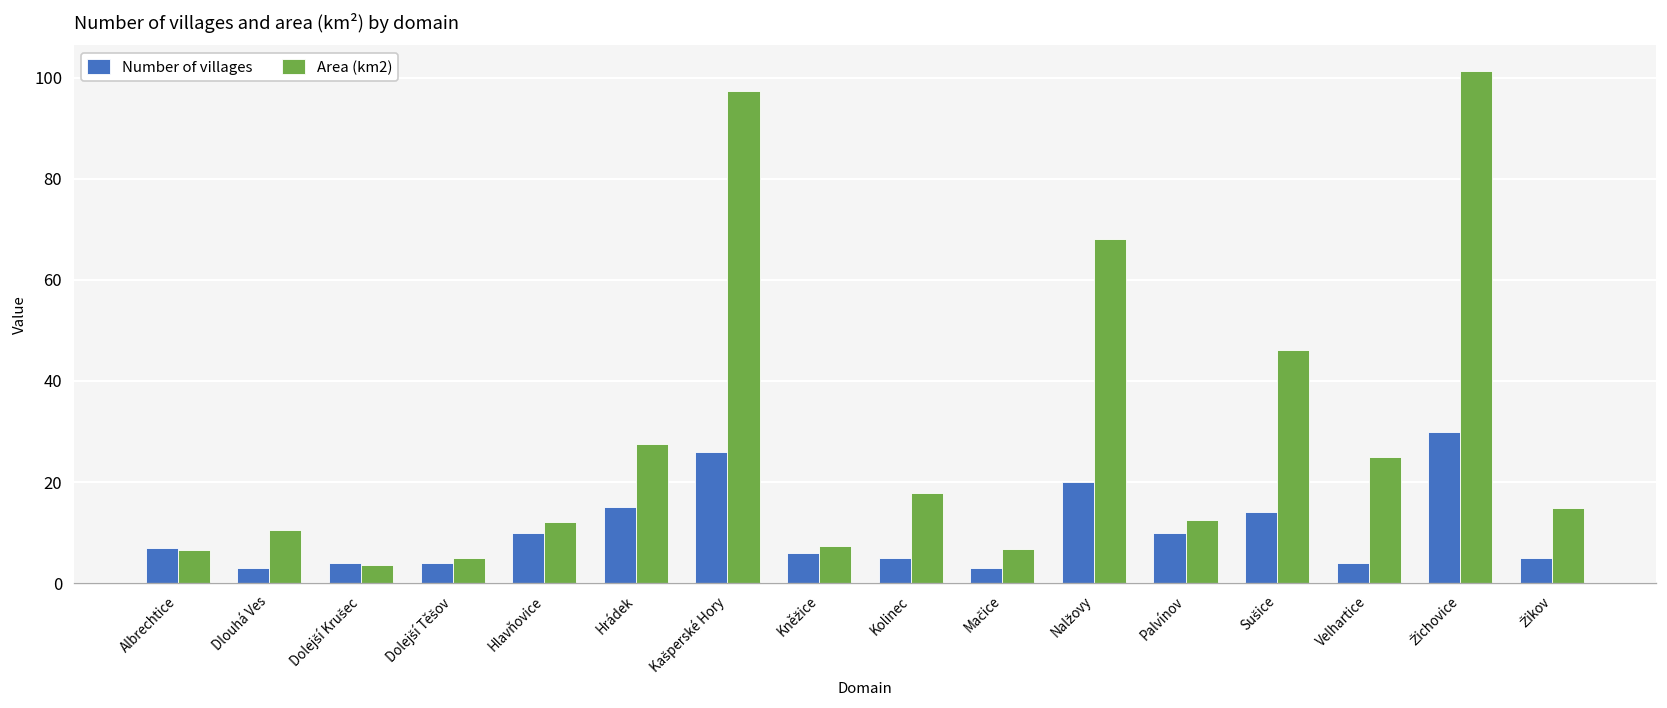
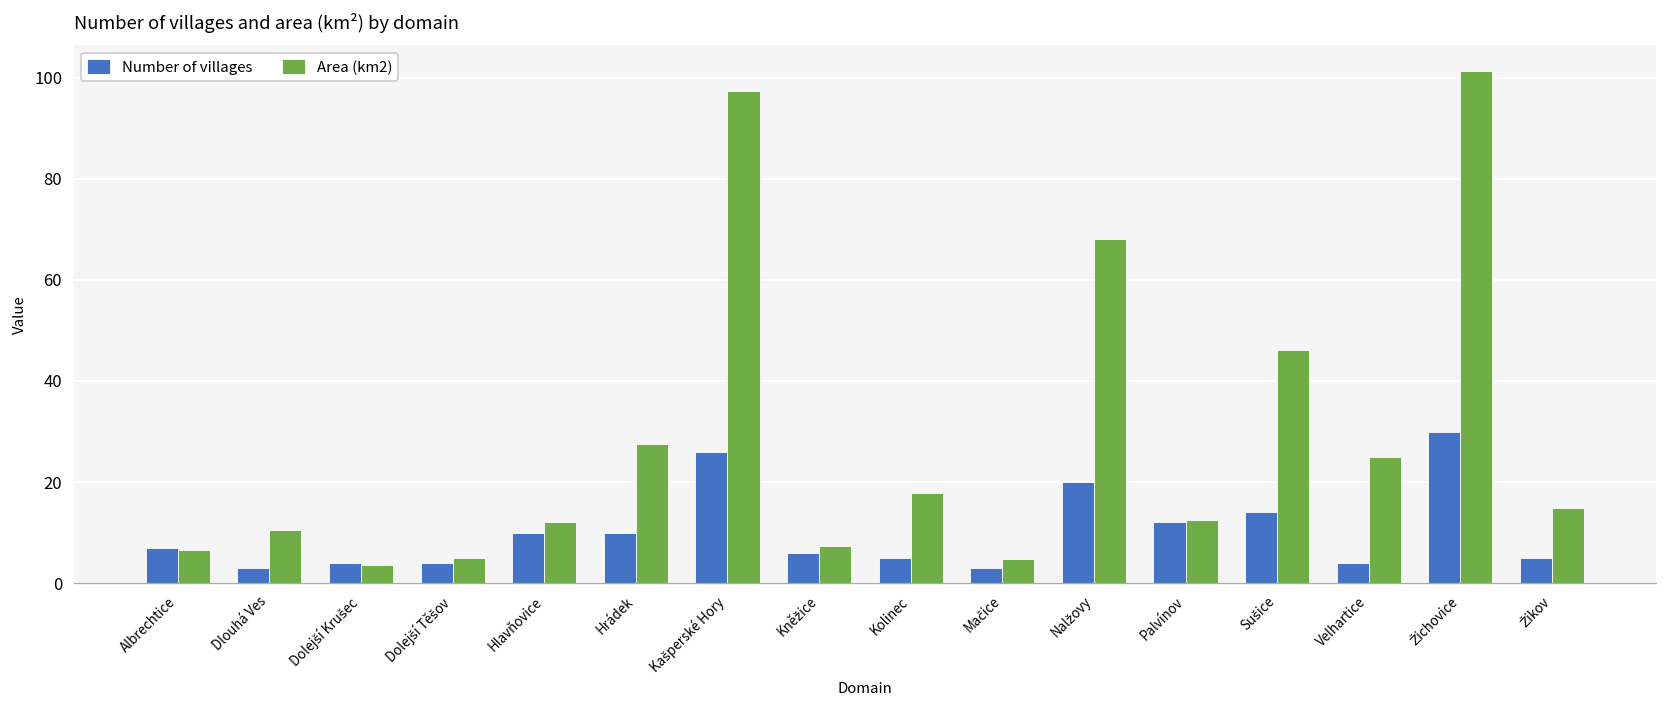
  {
    "Number of villages": {
      "Albrechtice": 7,
      "Dlouhá Ves": 3,
      "Dolejší Krušec": 4,
      "Dolejší Těšov": 4,
      "Hlavňovice": 10,
-     "Hrádek": 15,
+     "Hrádek": 10,
      "Kašperské Hory": 26,
      "Kněžice": 6,
      "Kolinec": 5,
      "Mačice": 3,
      "Nalžovy": 20,
-     "Palvínov": 10,
+     "Palvínov": 12,
      "Sušice": 14,
      "Velhartice": 4,
      "Žichovice": 30,
      "Žikov": 5
    },
    "Area (km2)": {
      "Albrechtice": 7,
      "Dlouhá Ves": 11,
      "Dolejší Krušec": 4,
      "Dolejší Těšov": 5,
      "Hlavňovice": 12,
      "Hrádek": 28,
      "Kašperské Hory": 97,
      "Kněžice": 7,
      "Kolinec": 18,
-     "Mačice": 7,
+     "Mačice": 5,
      "Nalžovy": 68,
      "Palvínov": 12,
      "Sušice": 46,
      "Velhartice": 25,
      "Žichovice": 101,
      "Žikov": 15
    }
  }
